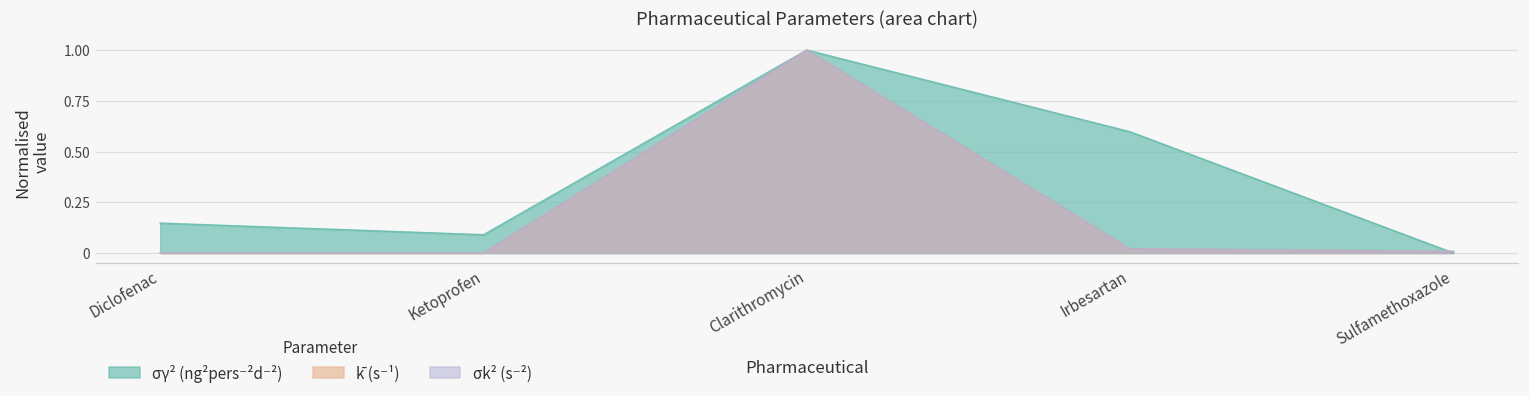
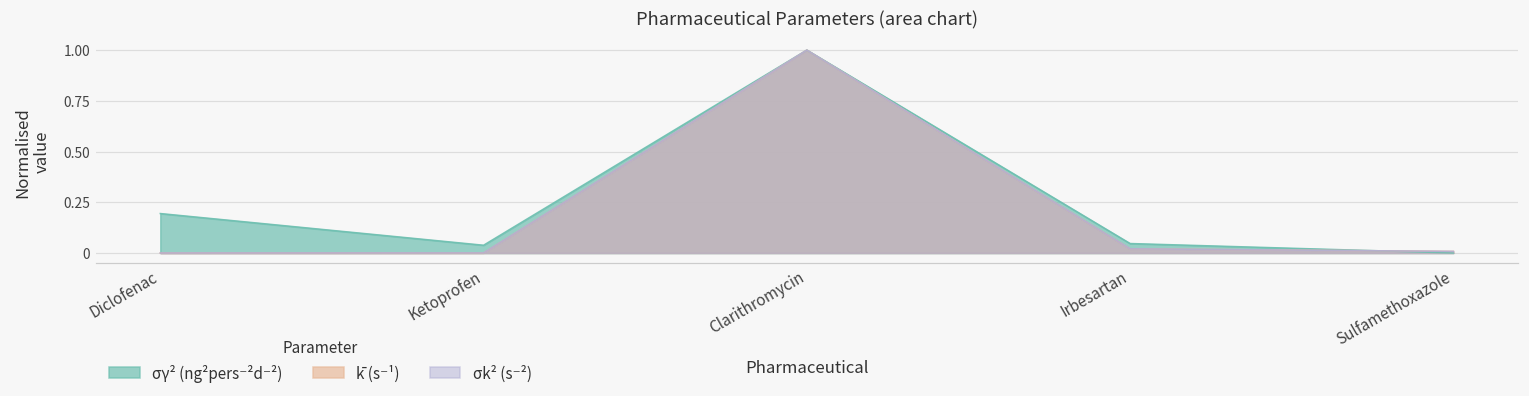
  {
    "σγ² (ng²pers⁻²d⁻²)": {
-     "Diclofenac": 0.15,
-     "Ketoprofen": 0.09,
-     "Irbesartan": 0.60
+     "Diclofenac": 0.19,
+     "Ketoprofen": 0.04,
+     "Irbesartan": 0.05
    },
    "σk² (s⁻²)": {
      "Diclofenac": 0.00,
      "Ketoprofen": 0.00,
      "Irbesartan": 0.02
    }
  }
